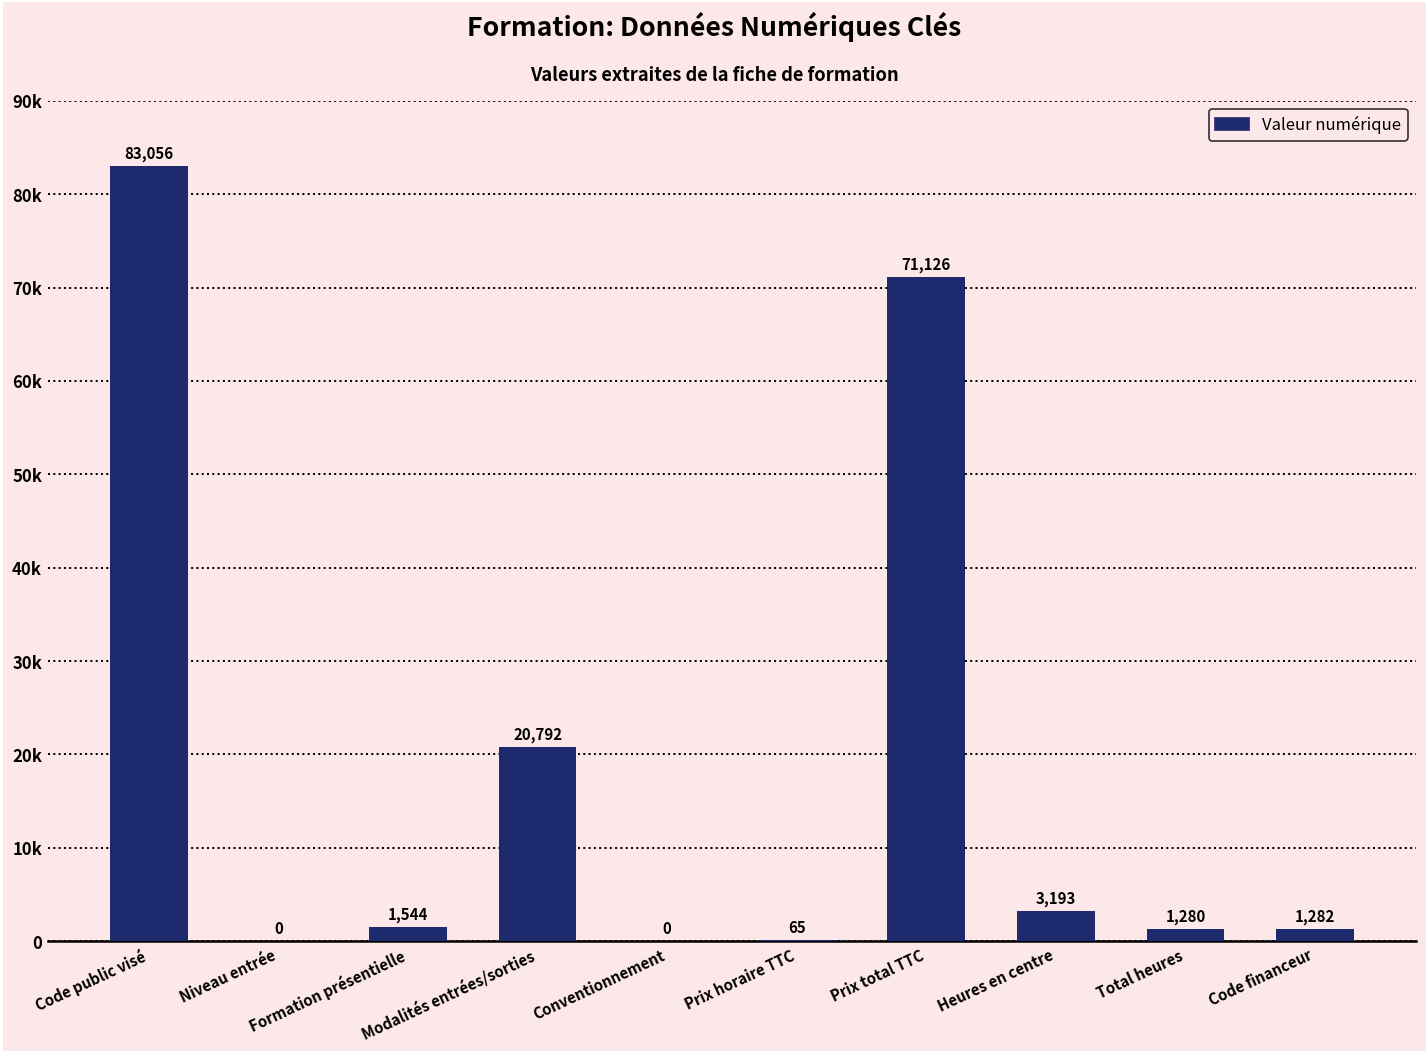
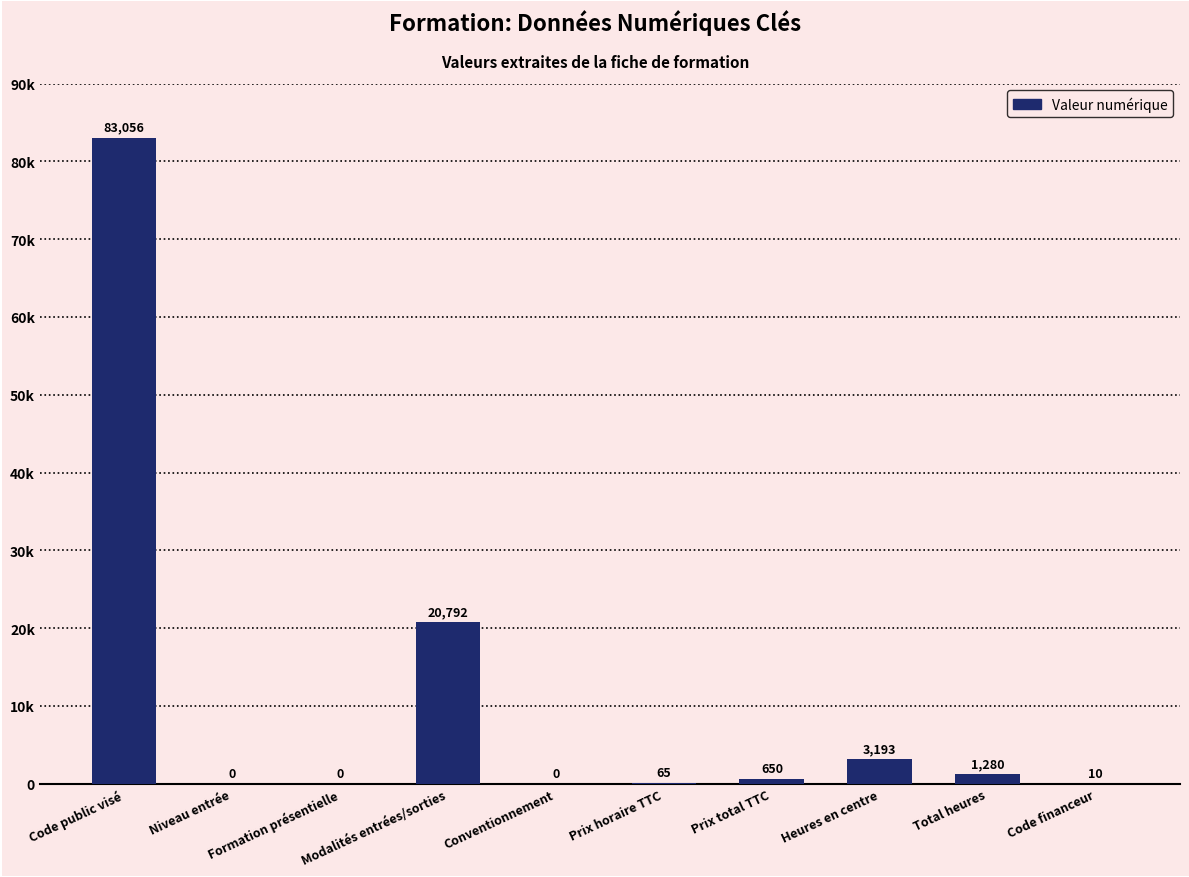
  {
    "Code public visé": "83,056",
    "Niveau entrée": "0",
-   "Formation présentielle": "1,544",
+   "Formation présentielle": "0",
    "Modalités entrées/sorties": "20,792",
    "Conventionnement": "0",
    "Prix horaire TTC": "65",
-   "Prix total TTC": "71,126",
+   "Prix total TTC": "650",
    "Heures en centre": "3,193",
    "Total heures": "1,280",
-   "Code financeur": "1,282"
+   "Code financeur": "10"
  }
